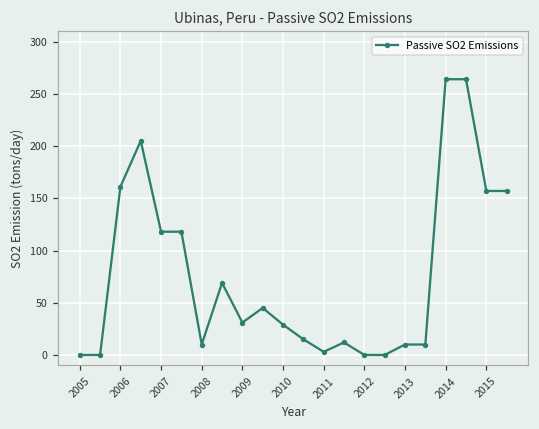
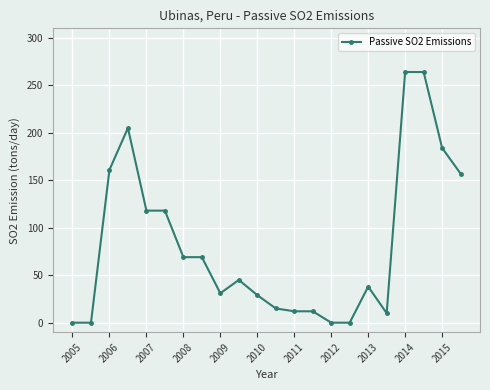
  {
    "2005": 0,
    "2006": 160,
    "2007": 120,
-   "2008": 10,
+   "2008": 70,
    "2009": 30,
    "2010": 30,
-   "2011": 0,
+   "2011": 10,
    "2012": 0,
-   "2013": 10,
+   "2013": 40,
    "2014": 260,
-   "2015": 160
+   "2015": 180
  }
